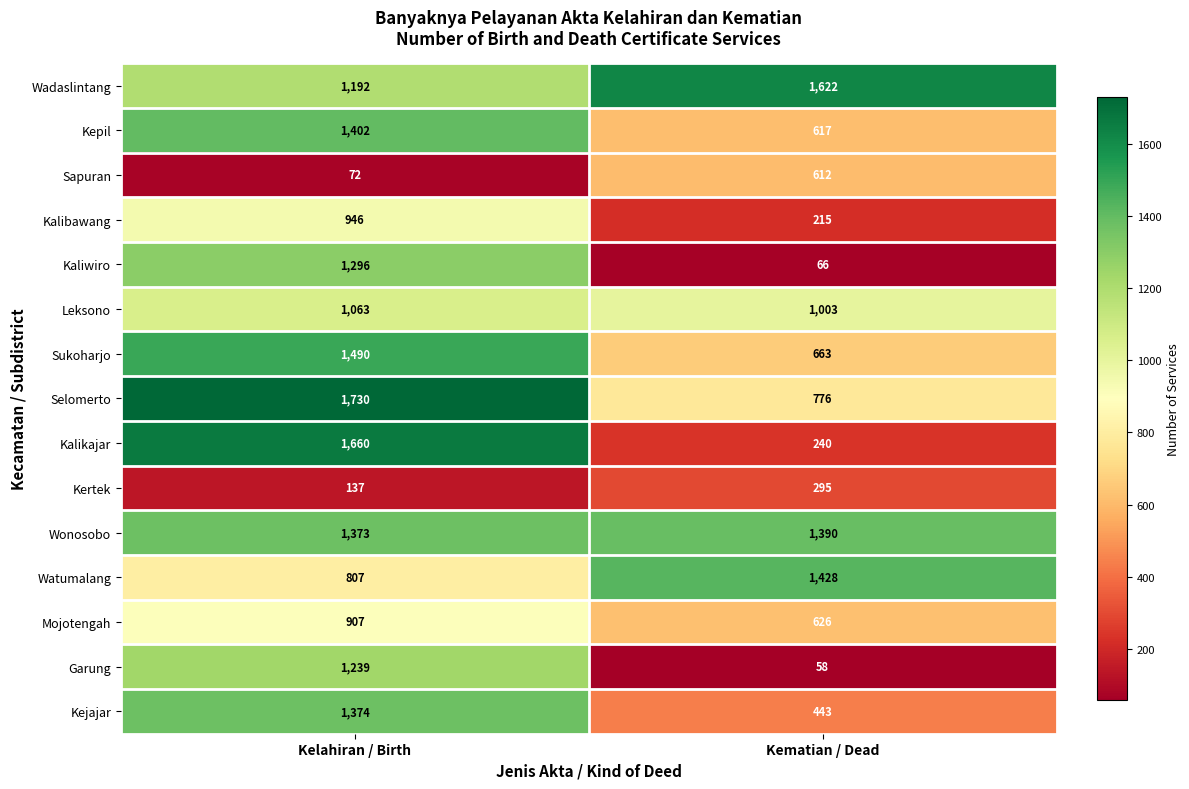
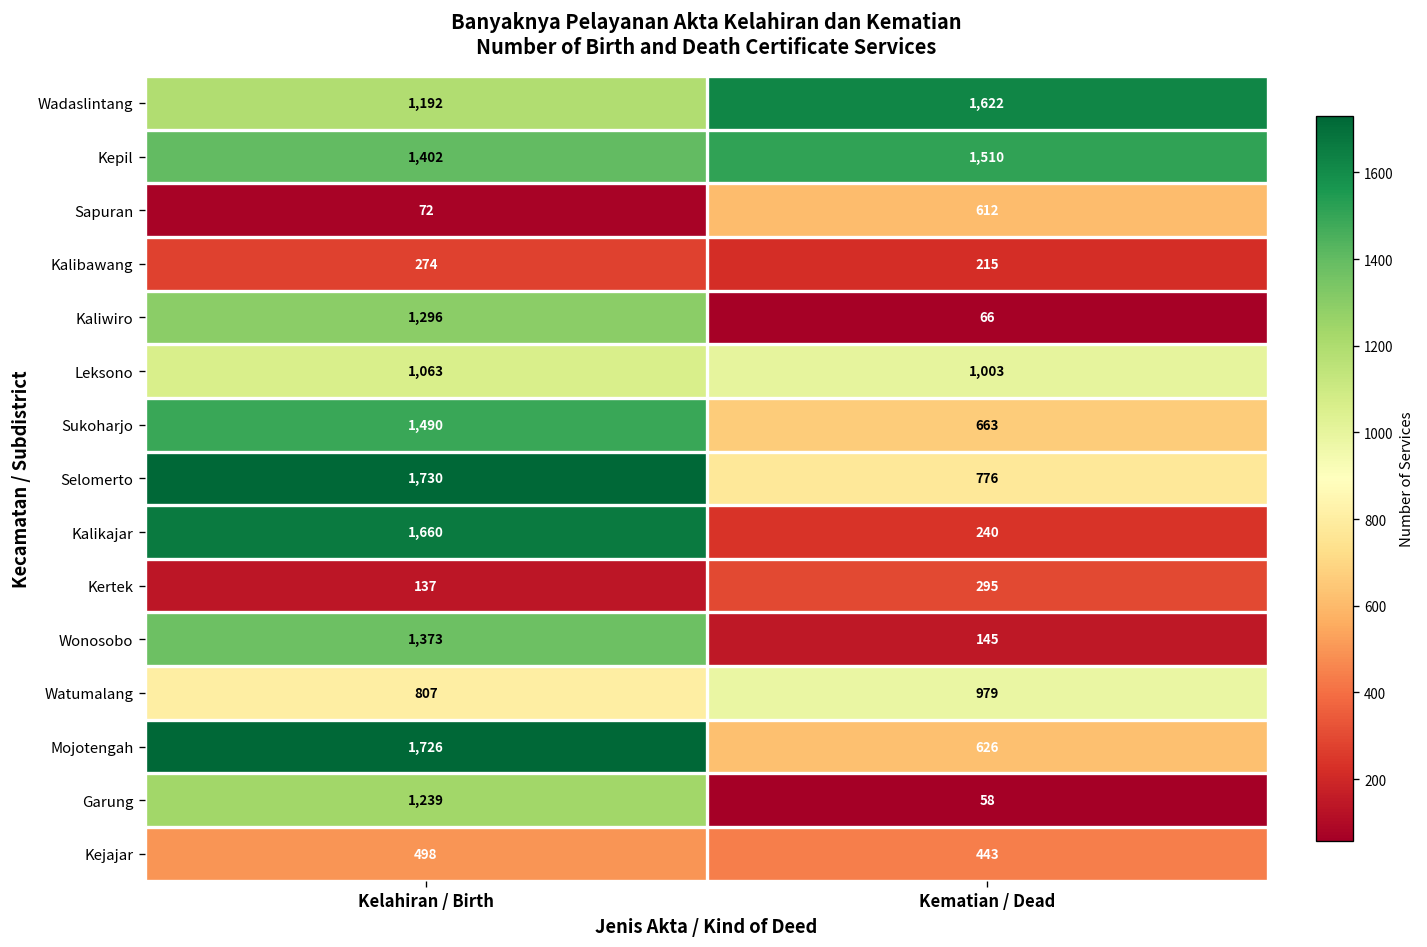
  {
    "Wadaslintang": {
      "Kelahiran / Birth": "1,192",
      "Kematian / Dead": "1,622"
    },
    "Kepil": {
      "Kelahiran / Birth": "1,402",
-     "Kematian / Dead": "617"
+     "Kematian / Dead": "1,510"
    },
    "Sapuran": {
      "Kelahiran / Birth": "72",
      "Kematian / Dead": "612"
    },
    "Kalibawang": {
-     "Kelahiran / Birth": "946",
+     "Kelahiran / Birth": "274",
      "Kematian / Dead": "215"
    },
    "Kaliwiro": {
      "Kelahiran / Birth": "1,296",
      "Kematian / Dead": "66"
    },
    "Leksono": {
      "Kelahiran / Birth": "1,063",
      "Kematian / Dead": "1,003"
    },
    "Sukoharjo": {
      "Kelahiran / Birth": "1,490",
      "Kematian / Dead": "663"
    },
    "Selomerto": {
      "Kelahiran / Birth": "1,730",
      "Kematian / Dead": "776"
    },
    "Kalikajar": {
      "Kelahiran / Birth": "1,660",
      "Kematian / Dead": "240"
    },
    "Kertek": {
      "Kelahiran / Birth": "137",
      "Kematian / Dead": "295"
    },
    "Wonosobo": {
      "Kelahiran / Birth": "1,373",
-     "Kematian / Dead": "1,390"
+     "Kematian / Dead": "145"
    },
    "Watumalang": {
      "Kelahiran / Birth": "807",
-     "Kematian / Dead": "1,428"
+     "Kematian / Dead": "979"
    },
    "Mojotengah": {
-     "Kelahiran / Birth": "907",
+     "Kelahiran / Birth": "1,726",
      "Kematian / Dead": "626"
    },
    "Garung": {
      "Kelahiran / Birth": "1,239",
      "Kematian / Dead": "58"
    },
    "Kejajar": {
-     "Kelahiran / Birth": "1,374",
+     "Kelahiran / Birth": "498",
      "Kematian / Dead": "443"
    }
  }
